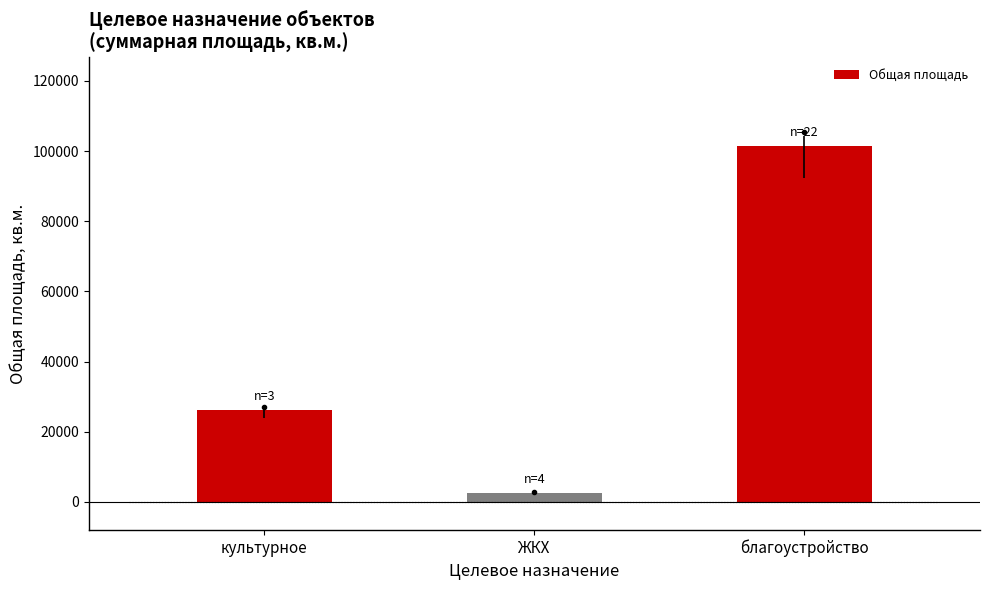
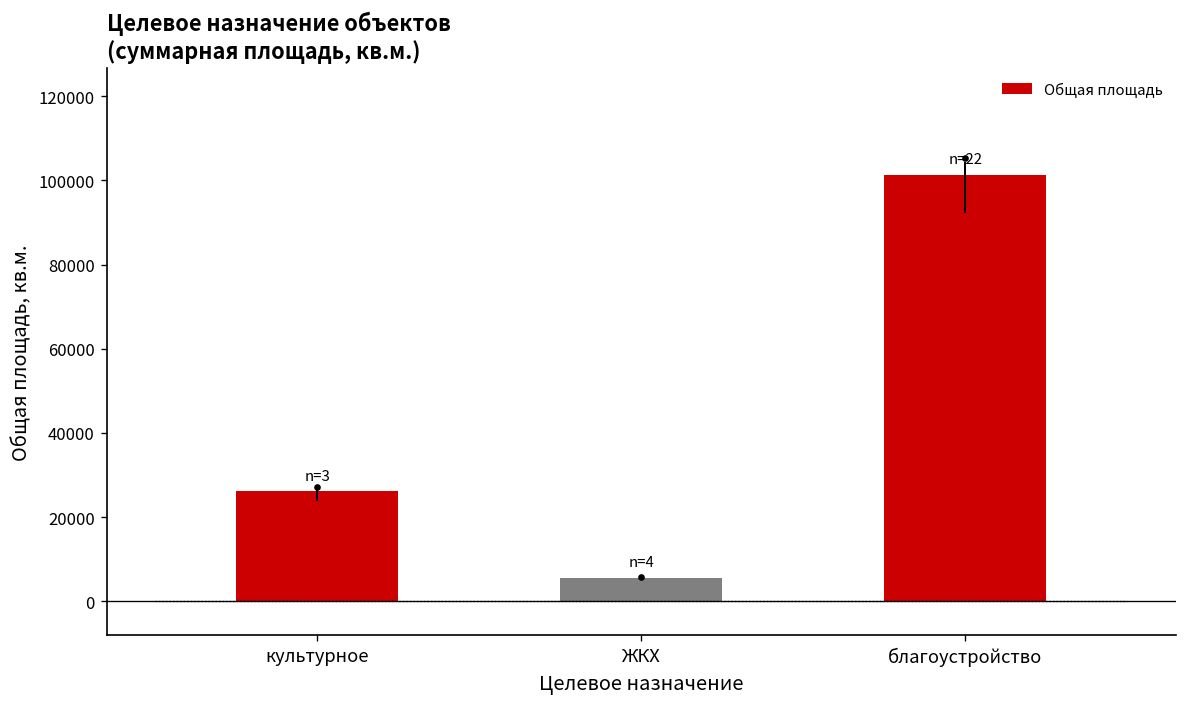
  {
    "Общая площадь": {
      "культурное": 26000,
-     "ЖКХ": 3000,
+     "ЖКХ": 6000,
      "благоустройство": 101000
    }
  }
